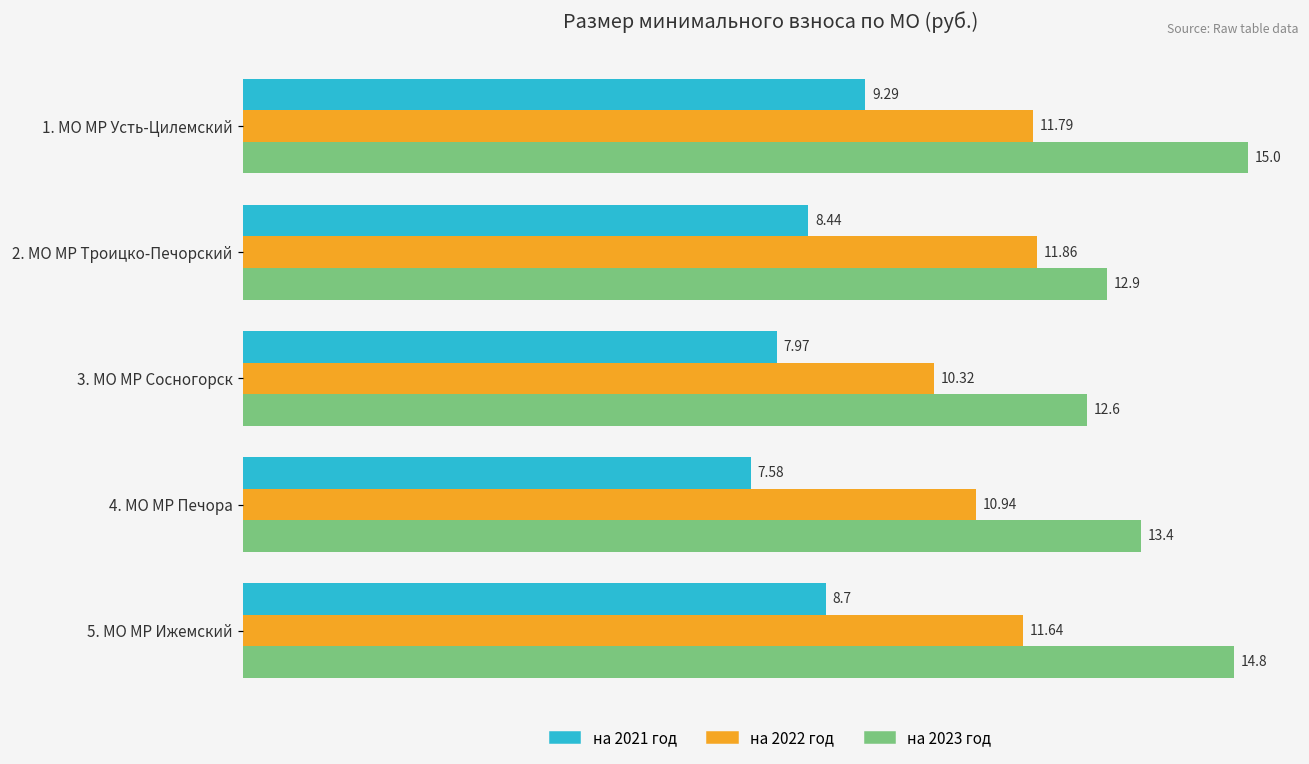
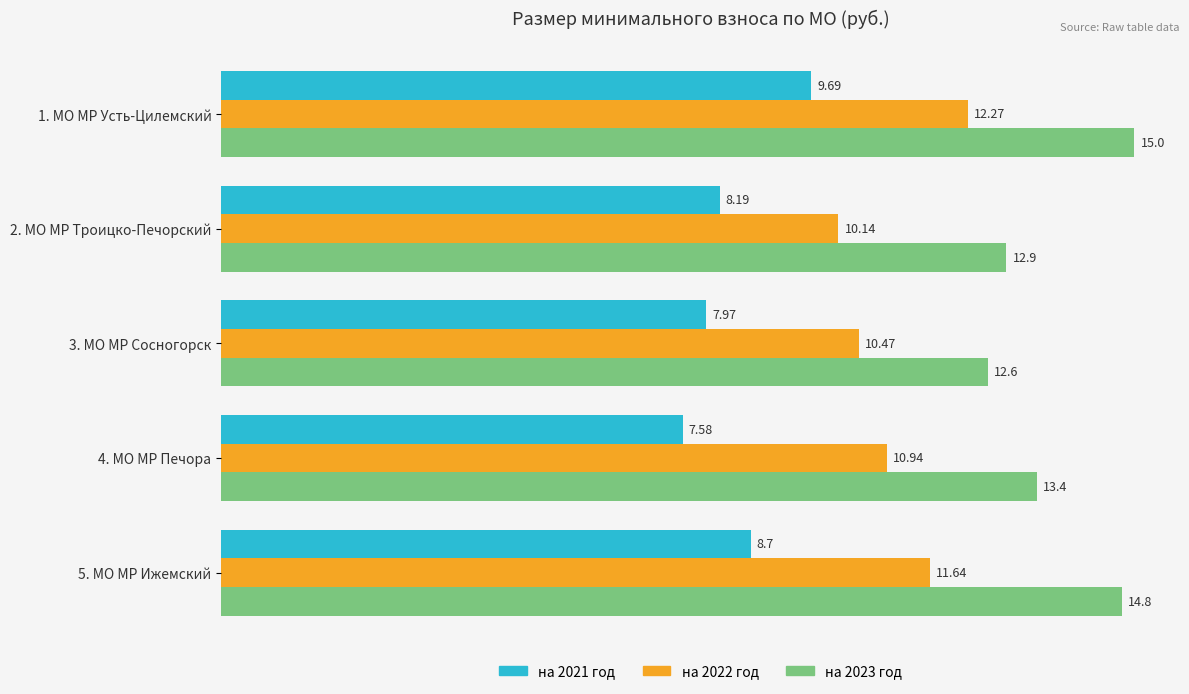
  {
    "на 2021 год": {
-     "1. МО МР Усть-Цилемский": 9.29,
-     "2. МО МР Троицко-Печорский": 8.44,
+     "1. МО МР Усть-Цилемский": 9.69,
+     "2. МО МР Троицко-Печорский": 8.19,
      "3. МО МР Сосногорск": 7.97,
      "4. МО МР Печора": 7.58,
      "5. МО МР Ижемский": 8.7
    },
    "на 2022 год": {
-     "1. МО МР Усть-Цилемский": 11.79,
-     "2. МО МР Троицко-Печорский": 11.86,
-     "3. МО МР Сосногорск": 10.32,
+     "1. МО МР Усть-Цилемский": 12.27,
+     "2. МО МР Троицко-Печорский": 10.14,
+     "3. МО МР Сосногорск": 10.47,
      "4. МО МР Печора": 10.94,
      "5. МО МР Ижемский": 11.64
    },
    "на 2023 год": {
      "1. МО МР Усть-Цилемский": 15.0,
      "2. МО МР Троицко-Печорский": 12.9,
      "3. МО МР Сосногорск": 12.6,
      "4. МО МР Печора": 13.4,
      "5. МО МР Ижемский": 14.8
    }
  }
